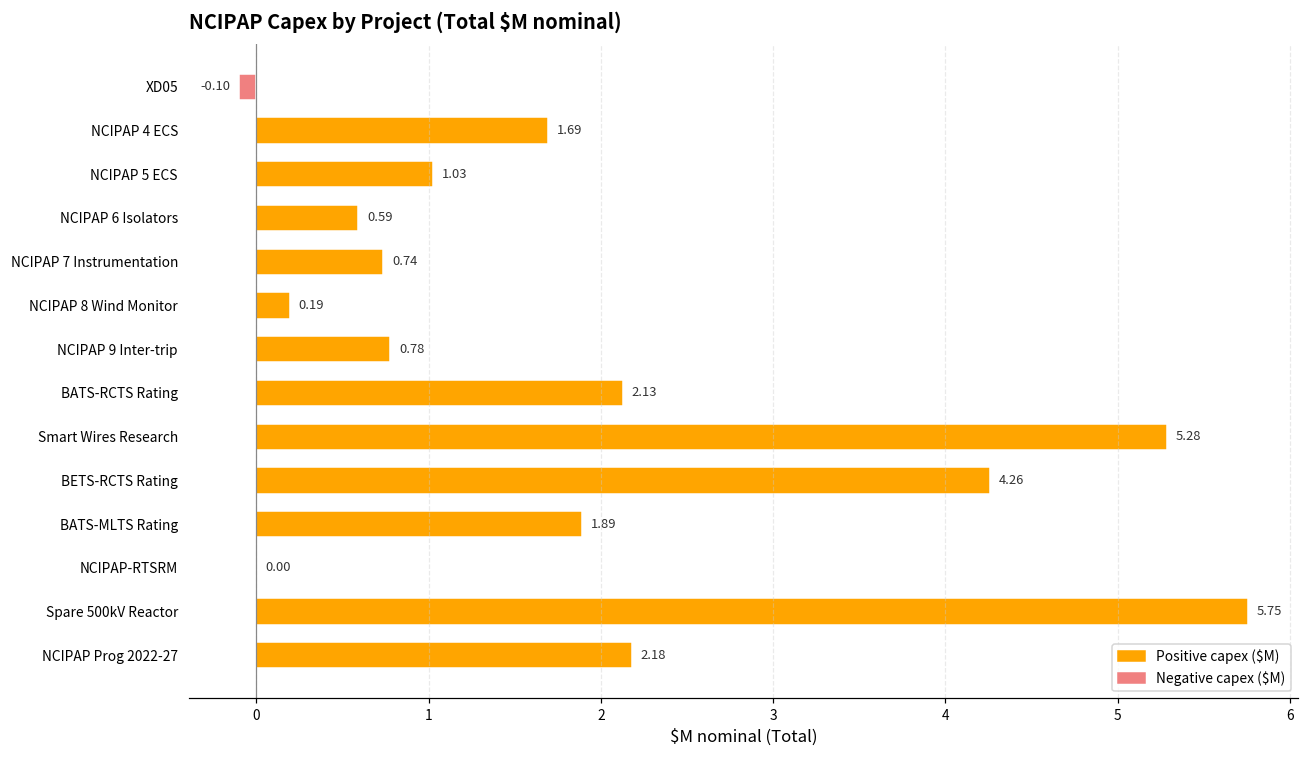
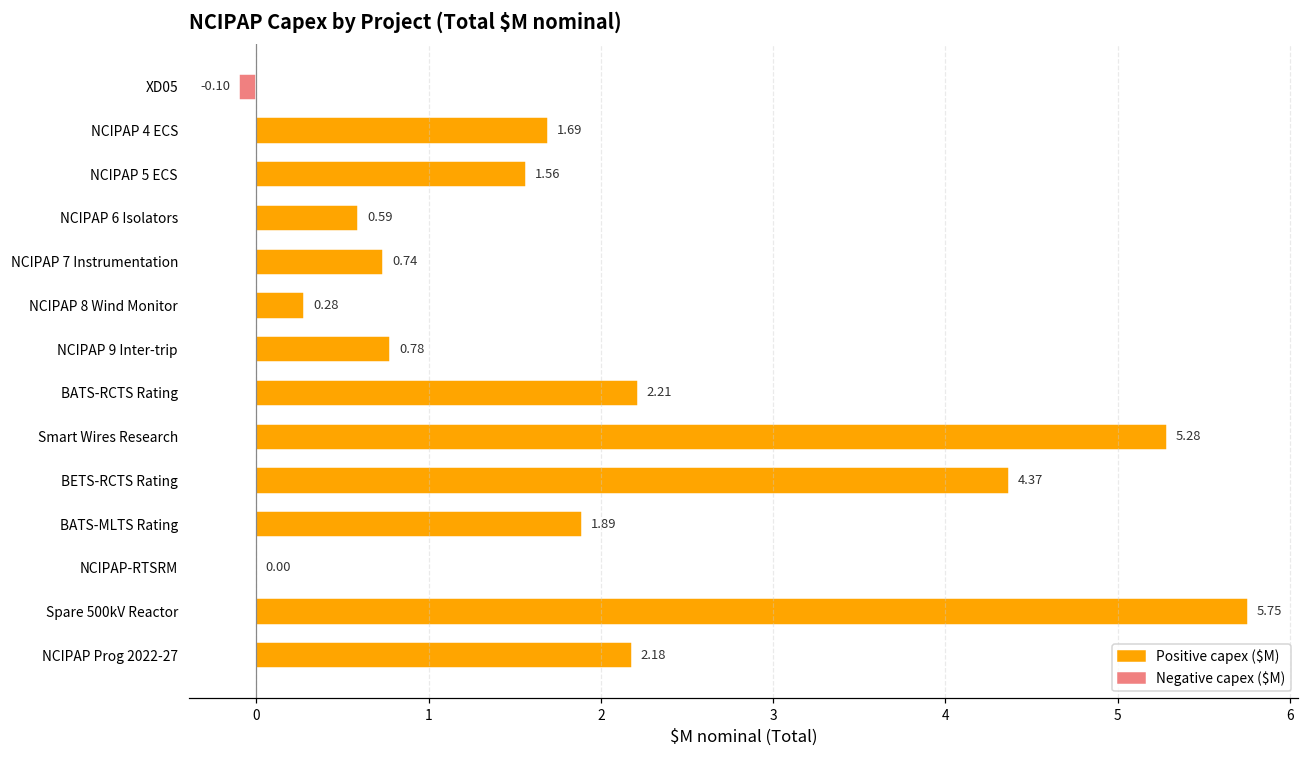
  {
    "XD05": -0.10,
    "NCIPAP 4 ECS": 1.69,
-   "NCIPAP 5 ECS": 1.03,
+   "NCIPAP 5 ECS": 1.56,
    "NCIPAP 6 Isolators": 0.59,
    "NCIPAP 7 Instrumentation": 0.74,
-   "NCIPAP 8 Wind Monitor": 0.19,
+   "NCIPAP 8 Wind Monitor": 0.28,
    "NCIPAP 9 Inter-trip": 0.78,
-   "BATS-RCTS Rating": 2.13,
+   "BATS-RCTS Rating": 2.21,
    "Smart Wires Research": 5.28,
-   "BETS-RCTS Rating": 4.26,
+   "BETS-RCTS Rating": 4.37,
    "BATS-MLTS Rating": 1.89,
    "NCIPAP-RTSRM": 0.00,
    "Spare 500kV Reactor": 5.75,
    "NCIPAP Prog 2022-27": 2.18
  }
